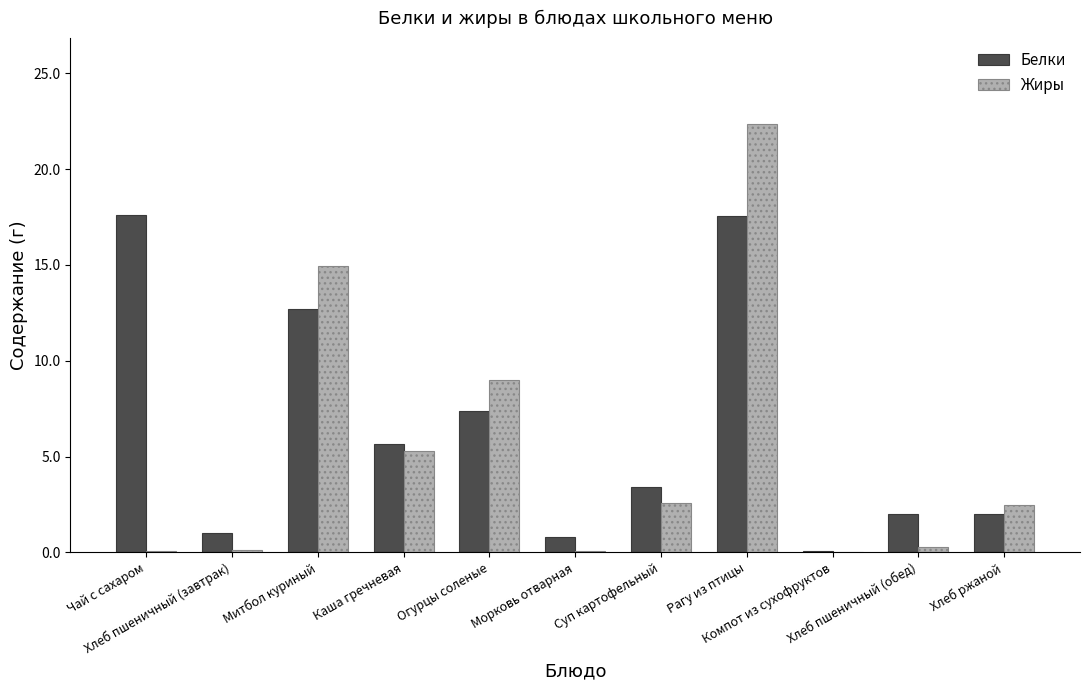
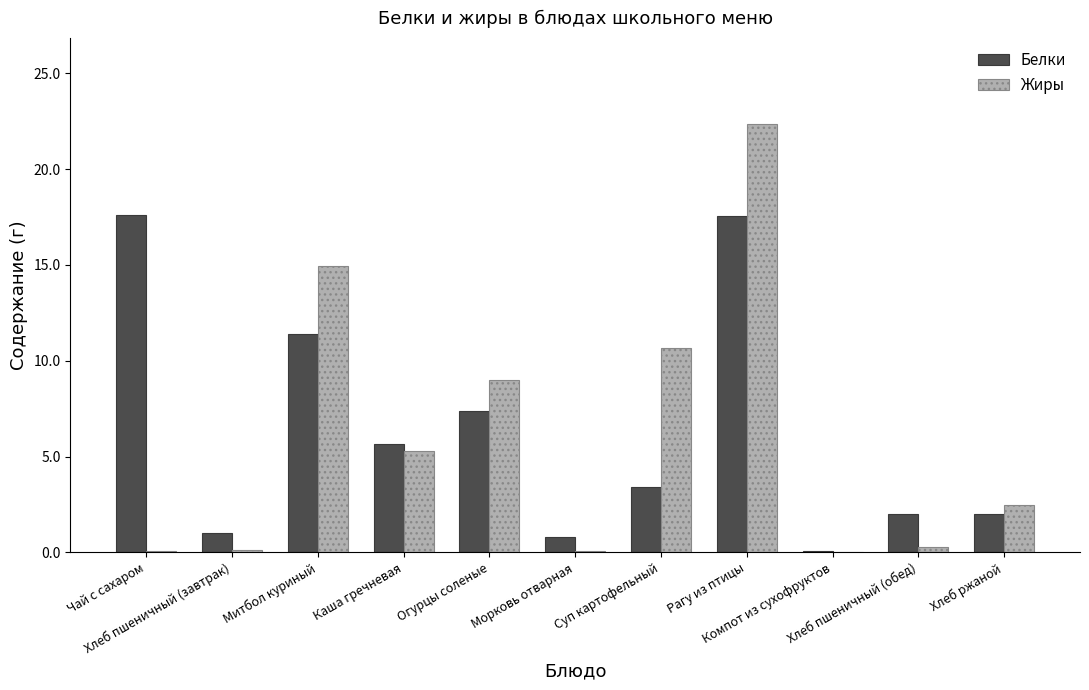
  {
    "Белки": {
      "Чай с сахаром": 17.6,
      "Хлеб пшеничный (завтрак)": 1.0,
-     "Митбол куриный": 12.7,
+     "Митбол куриный": 11.4,
      "Каша гречневая": 5.6,
      "Огурцы соленые": 7.4,
      "Морковь отварная": 0.8,
      "Суп картофельный": 3.4,
      "Рагу из птицы": 17.6,
      "Хлеб пшеничный (обед)": 2.0,
      "Хлеб ржаной": 2.0
    },
    "Жиры": {
      "Митбол куриный": 14.9,
      "Каша гречневая": 5.3,
      "Огурцы соленые": 9.0,
-     "Суп картофельный": 2.6,
+     "Суп картофельный": 10.7,
      "Рагу из птицы": 22.4,
      "Компот из сухофруктов": 0.0,
      "Хлеб пшеничный (обед)": 0.3,
      "Хлеб ржаной": 2.5
    }
  }
